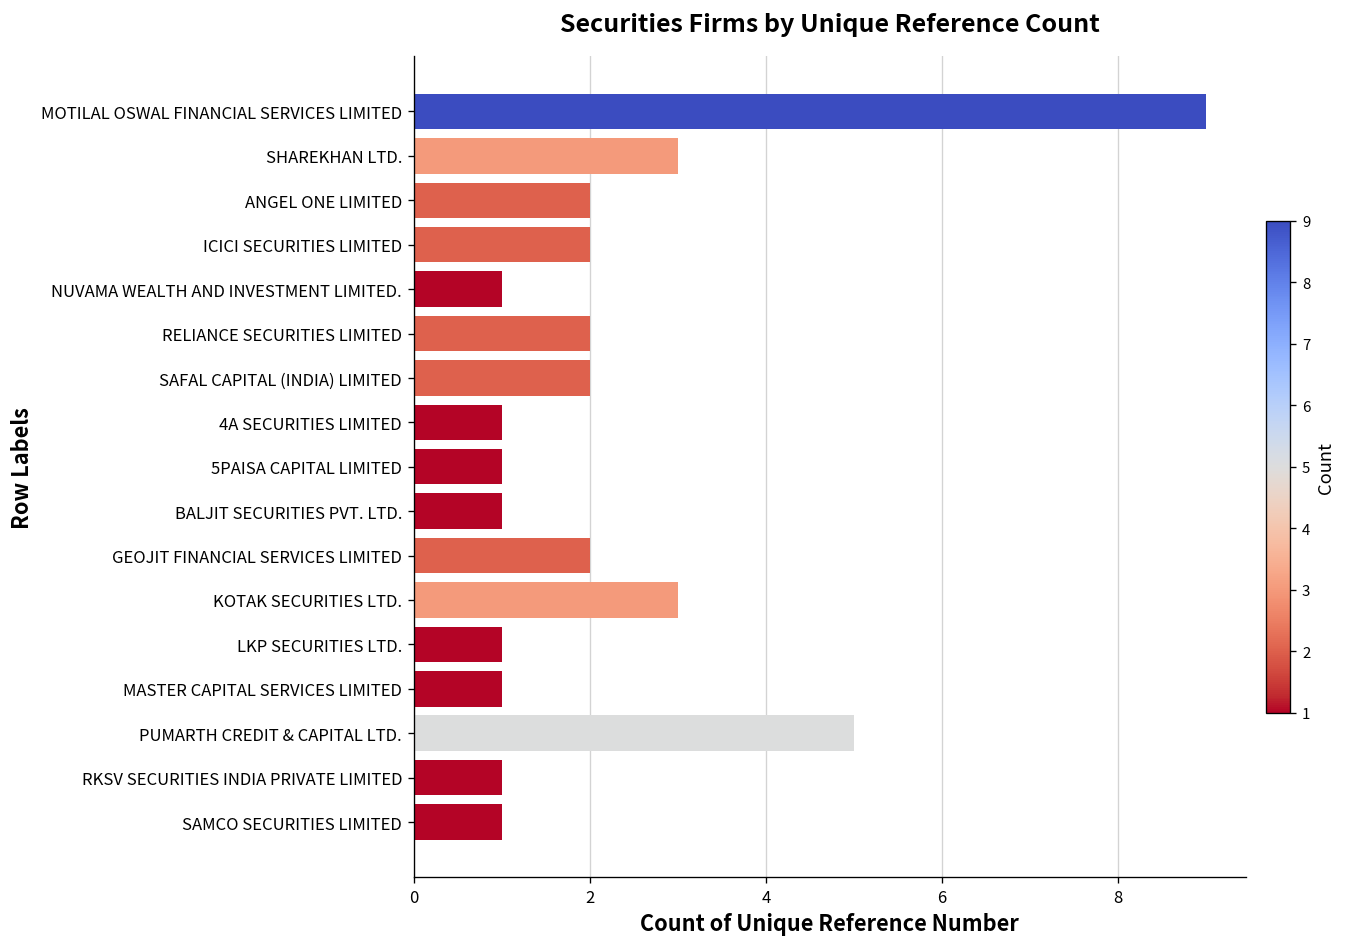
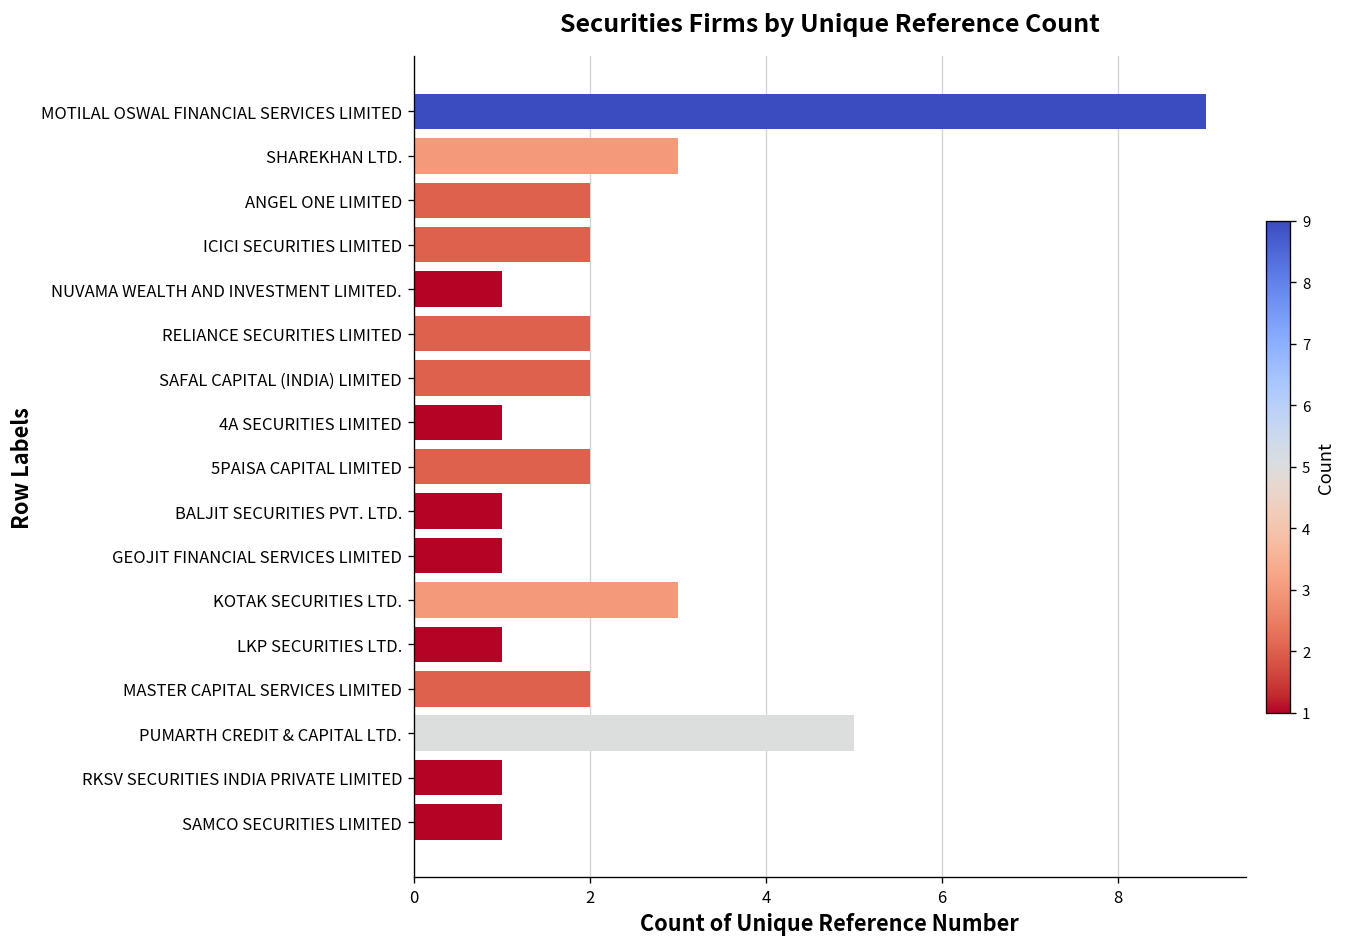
  {
    "MOTILAL OSWAL FINANCIAL SERVICES LIMITED": 9,
    "SHAREKHAN LTD.": 3,
    "ANGEL ONE LIMITED": 2,
    "ICICI SECURITIES LIMITED": 2,
    "NUVAMA WEALTH AND INVESTMENT LIMITED.": 1,
    "RELIANCE SECURITIES LIMITED": 2,
    "SAFAL CAPITAL (INDIA) LIMITED": 2,
    "4A SECURITIES LIMITED": 1,
-   "5PAISA CAPITAL LIMITED": 1,
+   "5PAISA CAPITAL LIMITED": 2,
    "BALJIT SECURITIES PVT. LTD.": 1,
-   "GEOJIT FINANCIAL SERVICES LIMITED": 2,
+   "GEOJIT FINANCIAL SERVICES LIMITED": 1,
    "KOTAK SECURITIES LTD.": 3,
    "LKP SECURITIES LTD.": 1,
-   "MASTER CAPITAL SERVICES LIMITED": 1,
+   "MASTER CAPITAL SERVICES LIMITED": 2,
    "PUMARTH CREDIT & CAPITAL LTD.": 5,
    "RKSV SECURITIES INDIA PRIVATE LIMITED": 1,
    "SAMCO SECURITIES LIMITED": 1
  }
